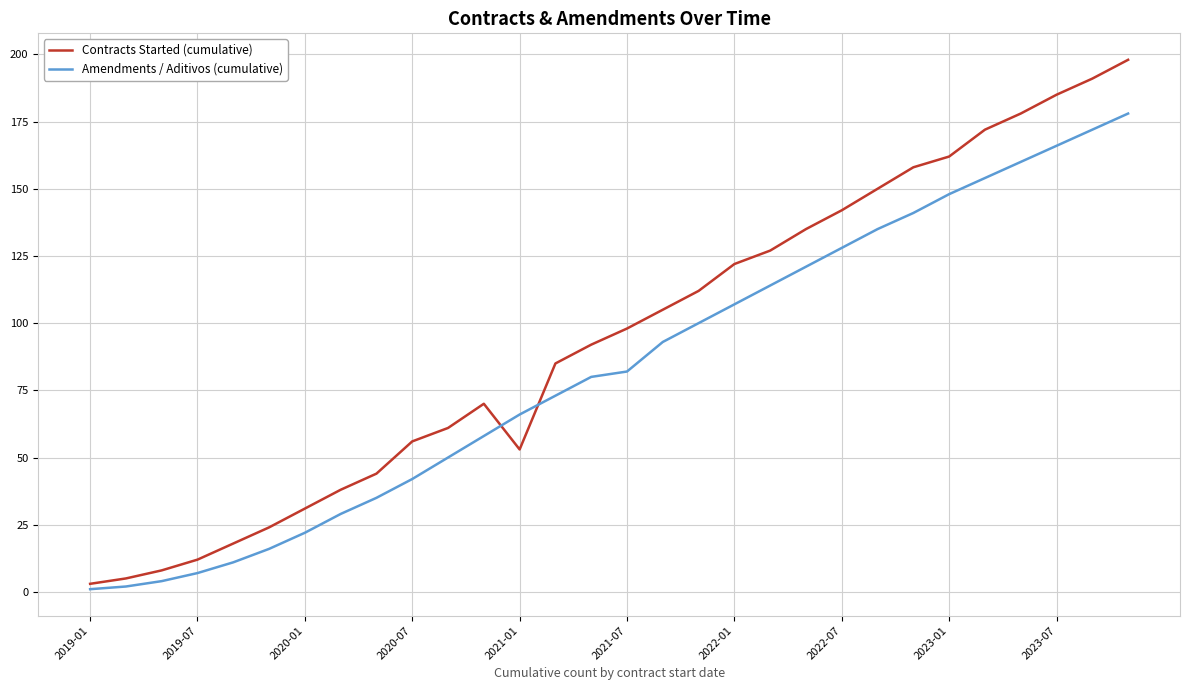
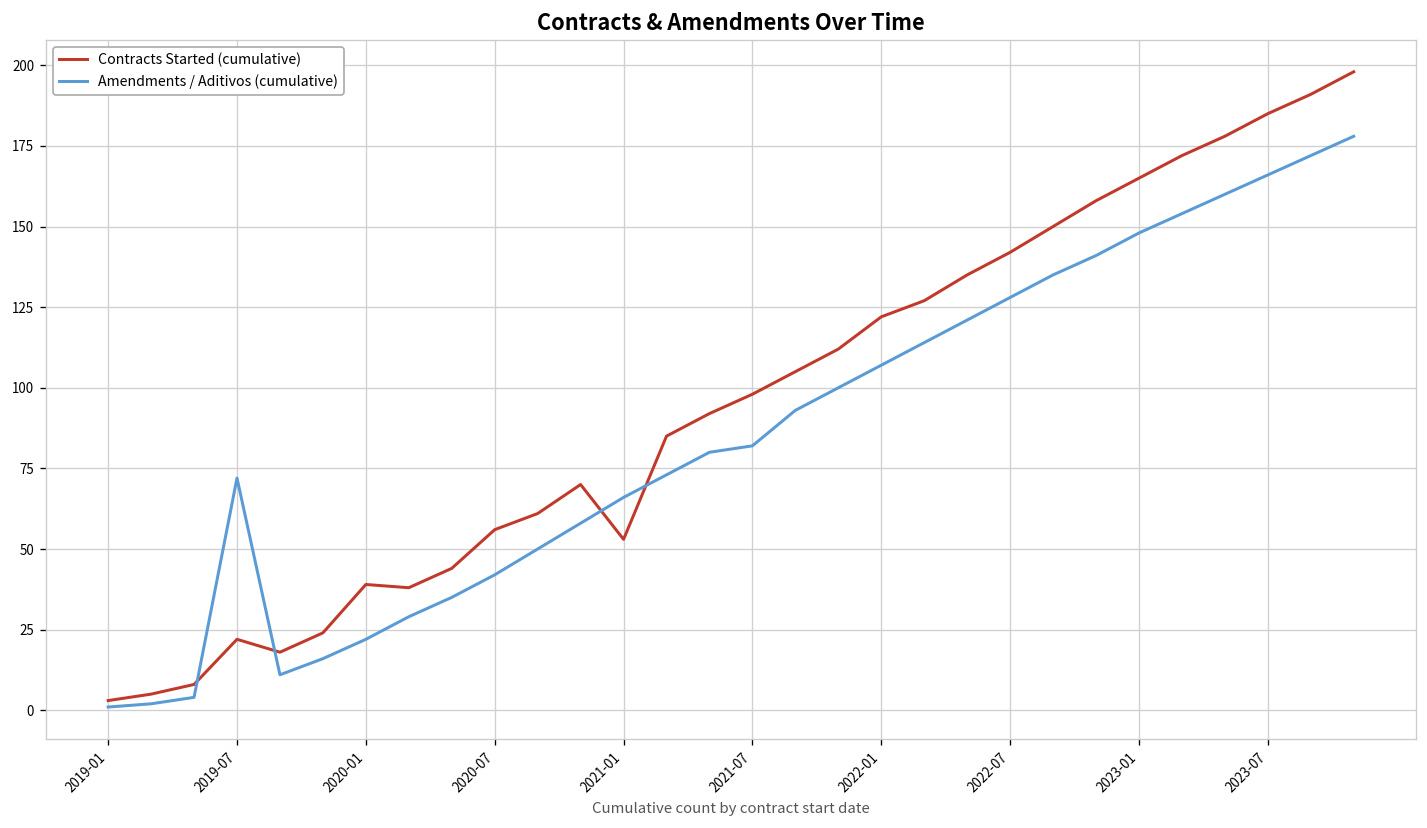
  {
    "Contracts Started (cumulative)": {
      "2019-01": 3,
-     "2019-07": 12,
-     "2020-01": 31,
+     "2019-07": 22,
+     "2020-01": 39,
      "2020-07": 56,
      "2021-01": 53,
      "2021-07": 98,
      "2022-01": 122,
      "2022-07": 142,
-     "2023-01": 162,
+     "2023-01": 165,
      "2023-07": 185
    },
    "Amendments / Aditivos (cumulative)": {
      "2019-01": 1,
-     "2019-07": 7,
+     "2019-07": 72,
      "2020-01": 22,
      "2020-07": 42,
      "2021-01": 66,
      "2021-07": 82,
      "2022-01": 107,
      "2022-07": 128,
      "2023-01": 148,
      "2023-07": 166
    }
  }
